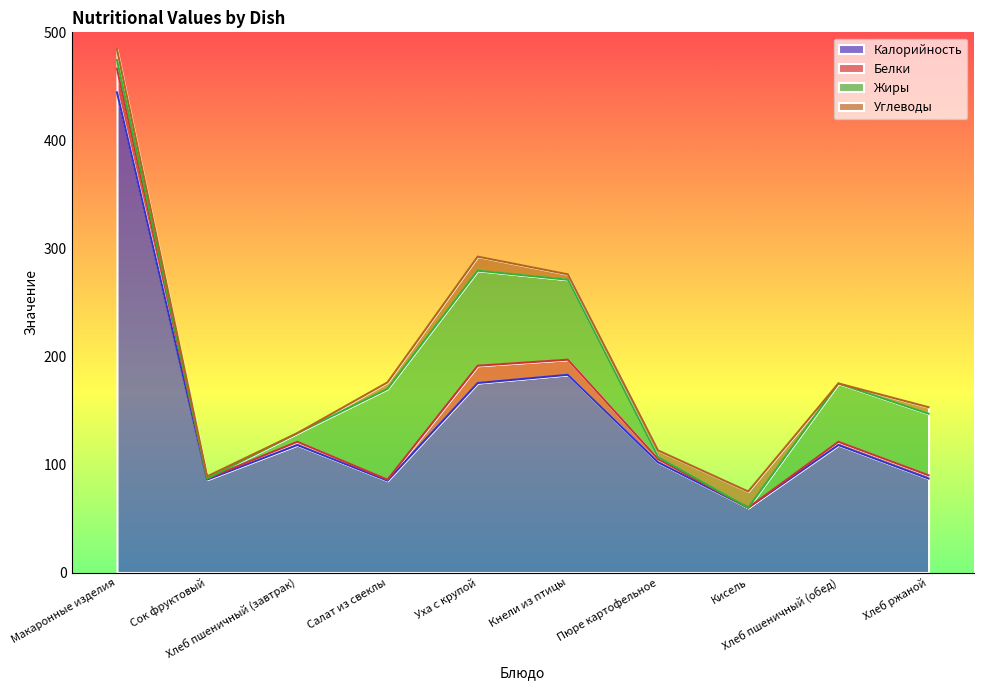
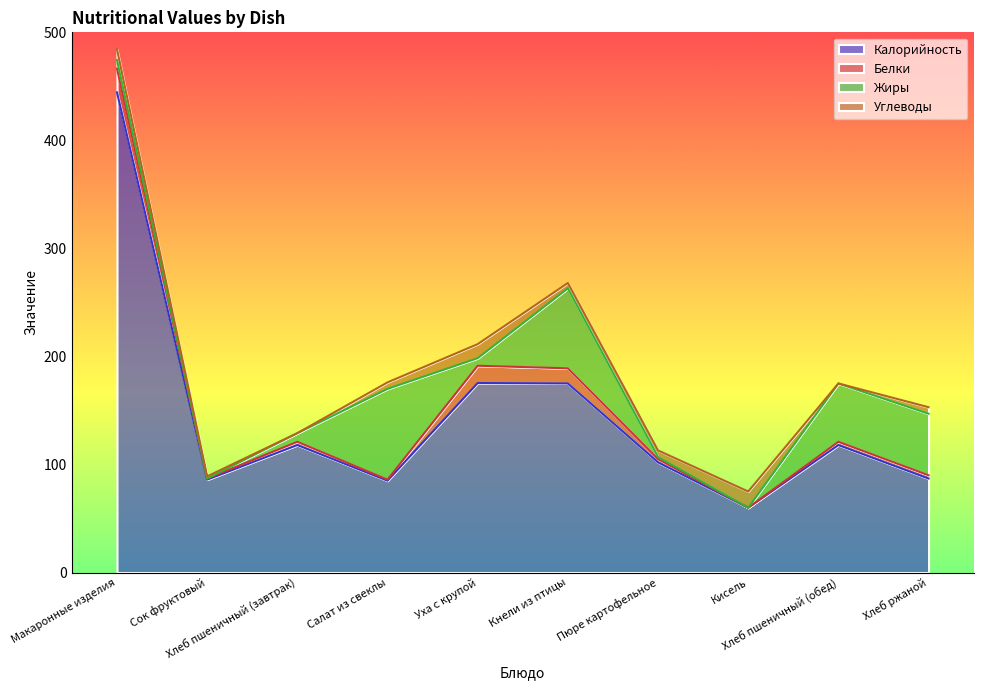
  {
    "Калорийность": {
      "Макаронные изделия": 444,
      "Хлеб пшеничный (завтрак)": 118,
      "Уха с крупой": 175,
-     "Кнели из птицы": 183,
+     "Кнели из птицы": 175,
      "Пюре картофельное": 102,
      "Хлеб пшеничный (обед)": 118,
      "Хлеб ржаной": 87
    },
    "Жиры": {
      "Макаронные изделия": 8,
      "Салат из свеклы": 84,
-     "Уха с крупой": 88,
+     "Уха с крупой": 7,
      "Кнели из птицы": 74,
      "Хлеб ржаной": 57
    }
  }
